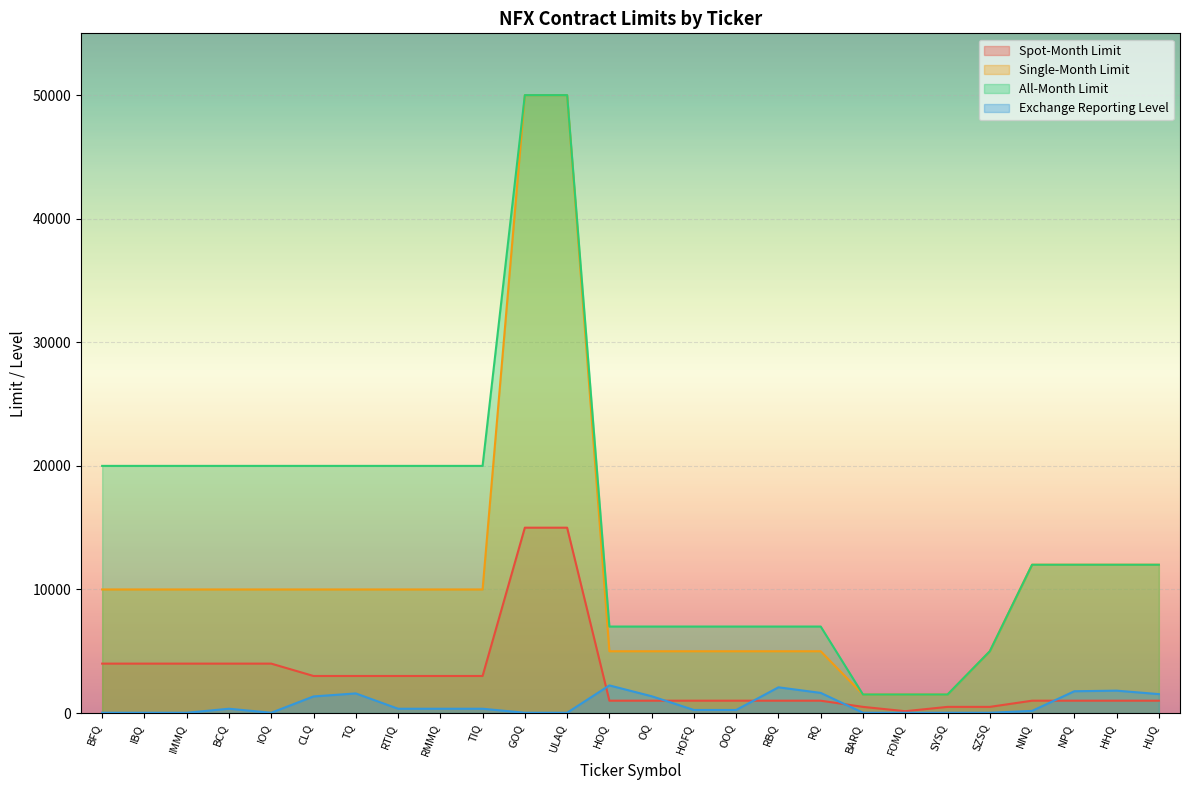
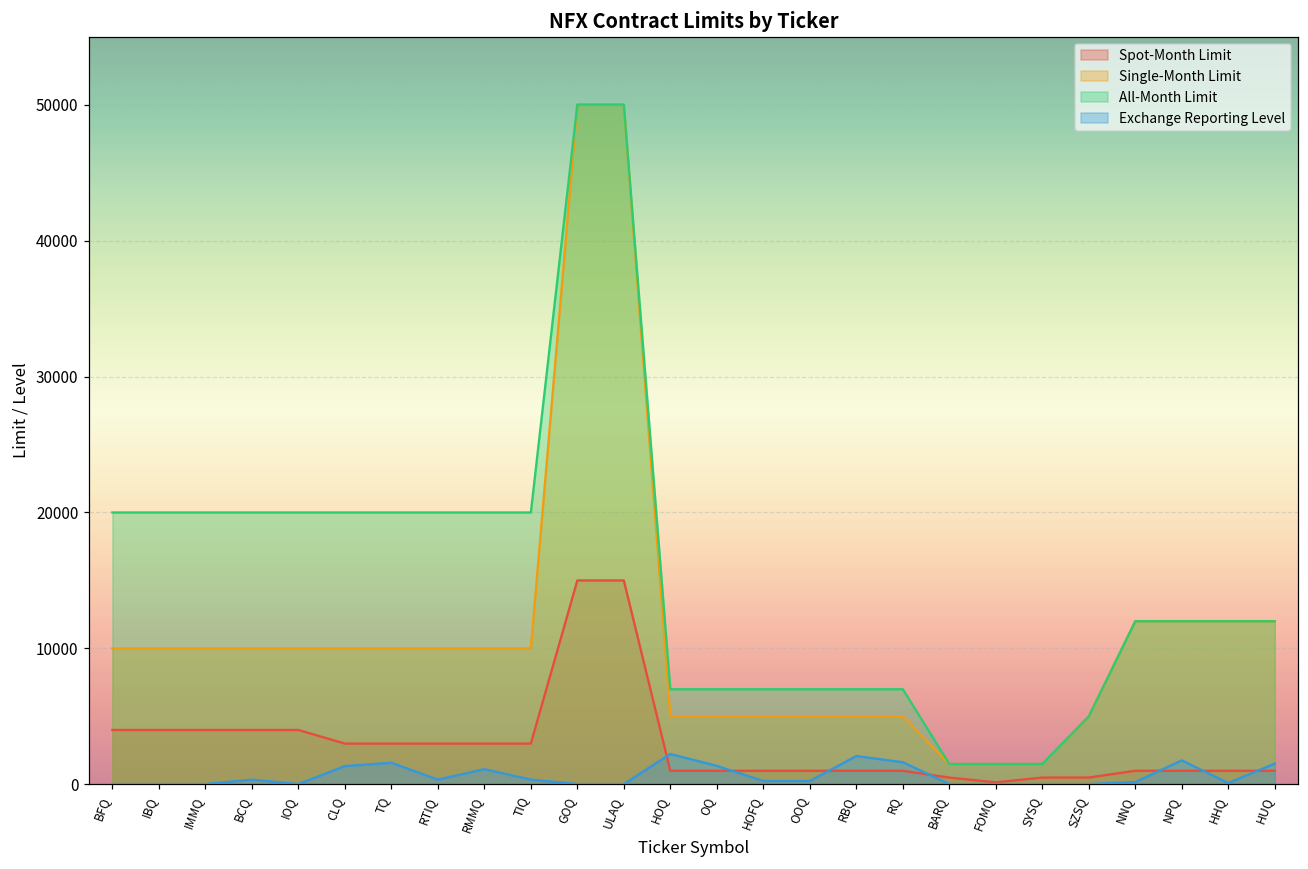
  {
    "All-Month Limit": {
      "BFQ": 20000,
      "IBQ": 20000,
      "IMMQ": 20000,
      "BCQ": 20000,
      "IOQ": 20000,
      "CLQ": 20000,
      "TQ": 20000,
      "RTIQ": 20000,
      "RMMQ": 20000,
      "TIQ": 20000,
      "HOQ": 7000,
      "OQ": 7000,
      "HOFQ": 7000,
      "OOQ": 7000,
      "RBQ": 7000,
      "RQ": 7000
    },
    "Exchange Reporting Level": {
      "BFQ": 0,
      "IBQ": 0,
      "IMMQ": 0,
      "BCQ": 400,
      "IOQ": 0,
      "CLQ": 1300,
      "TQ": 1600,
      "RTIQ": 400,
-     "RMMQ": 400,
+     "RMMQ": 1100,
      "TIQ": 400,
      "GOQ": 0,
      "ULAQ": 0,
      "HOQ": 2200,
      "OQ": 1400,
      "HOFQ": 300,
      "OOQ": 300,
      "RBQ": 2100,
      "RQ": 1600,
      "BARQ": 0,
      "SYSQ": 0,
      "SZSQ": 0,
      "NNQ": 200,
      "NPQ": 1800,
-     "HHQ": 1800,
+     "HHQ": 100,
      "HUQ": 1500
    }
  }
